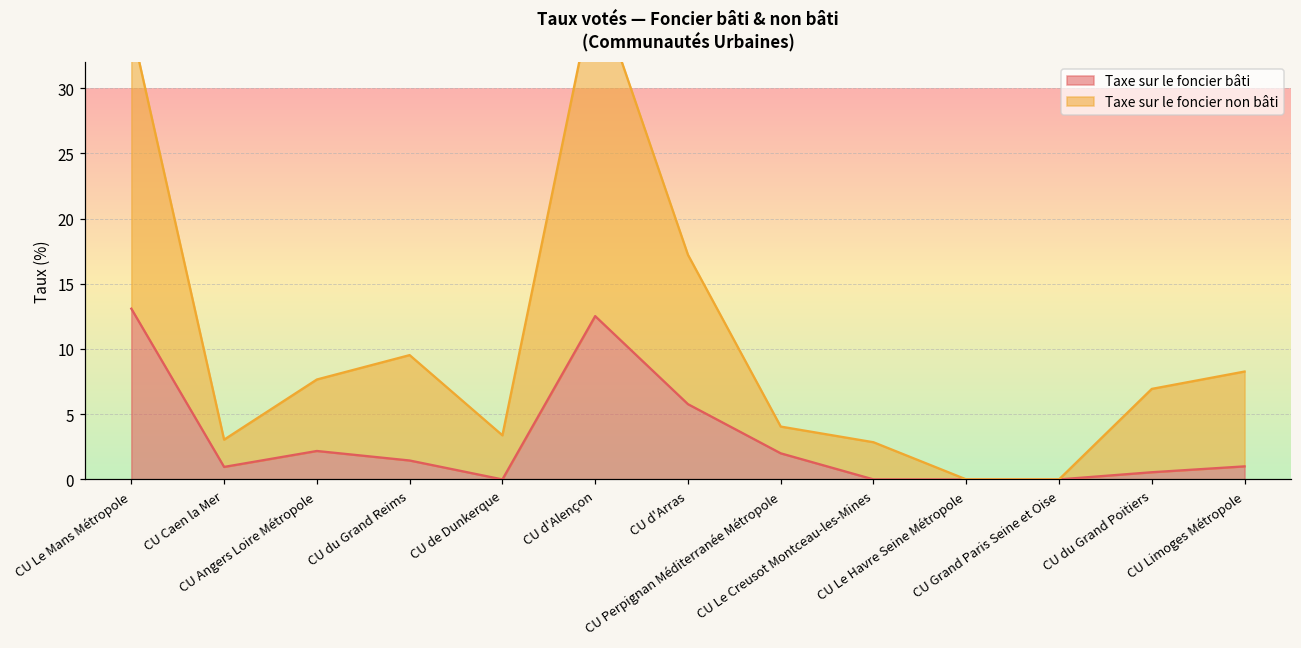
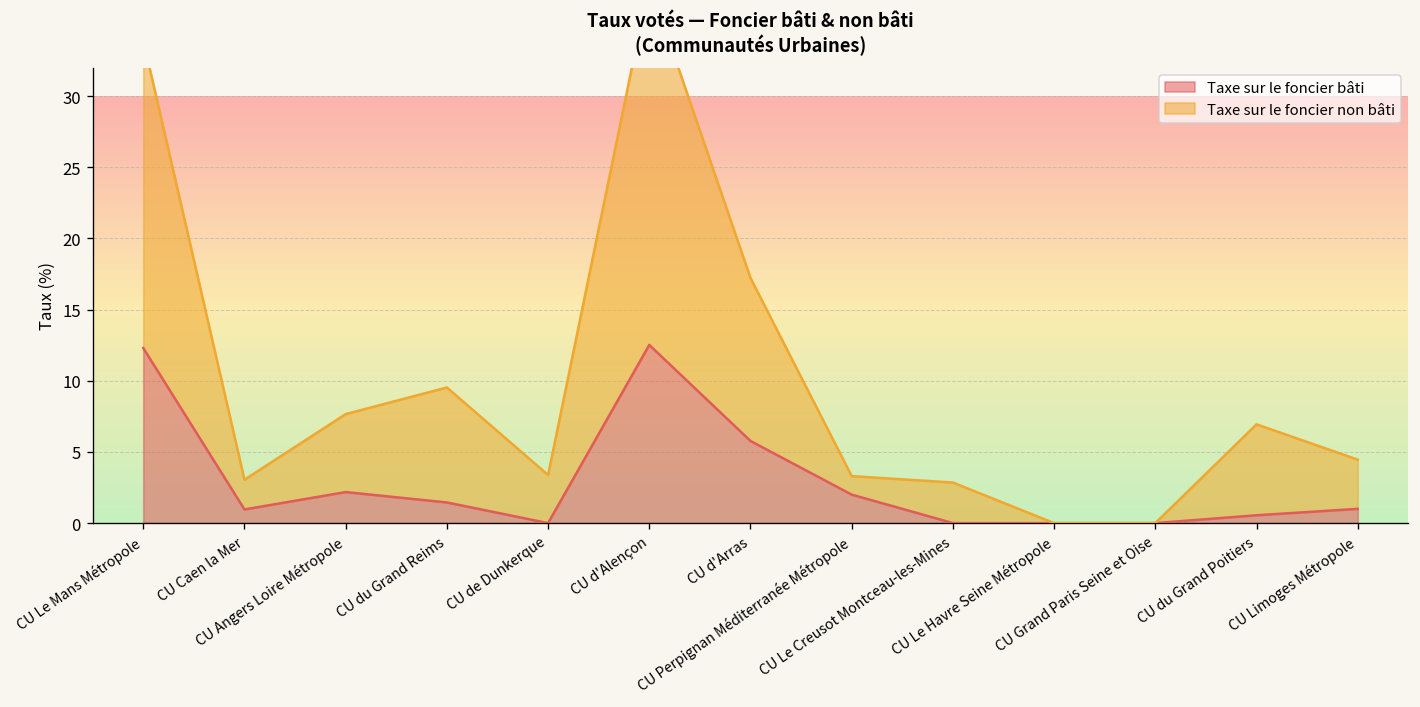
  {
    "Taxe sur le foncier bâti": {
-     "CU Le Mans Métropole": 13.1,
+     "CU Le Mans Métropole": 12.3,
      "CU Caen la Mer": 1.0,
      "CU Angers Loire Métropole": 2.2,
      "CU du Grand Reims": 1.5,
      "CU de Dunkerque": 0.0,
      "CU d'Alençon": 12.5,
      "CU d'Arras": 5.8,
      "CU Perpignan Méditerranée Métropole": 2.0,
      "CU Le Creusot Montceau-les-Mines": 0.0,
      "CU du Grand Poitiers": 0.6,
      "CU Limoges Métropole": 1.0
    },
    "Taxe sur le foncier non bâti": {
      "CU Caen la Mer": 2.1,
      "CU Angers Loire Métropole": 5.5,
      "CU du Grand Reims": 8.1,
      "CU de Dunkerque": 3.4,
      "CU d'Arras": 11.5,
-     "CU Perpignan Méditerranée Métropole": 2.1,
+     "CU Perpignan Méditerranée Métropole": 1.3,
      "CU Le Creusot Montceau-les-Mines": 2.9,
      "CU du Grand Poitiers": 6.4,
-     "CU Limoges Métropole": 7.3
+     "CU Limoges Métropole": 3.5
    }
  }
